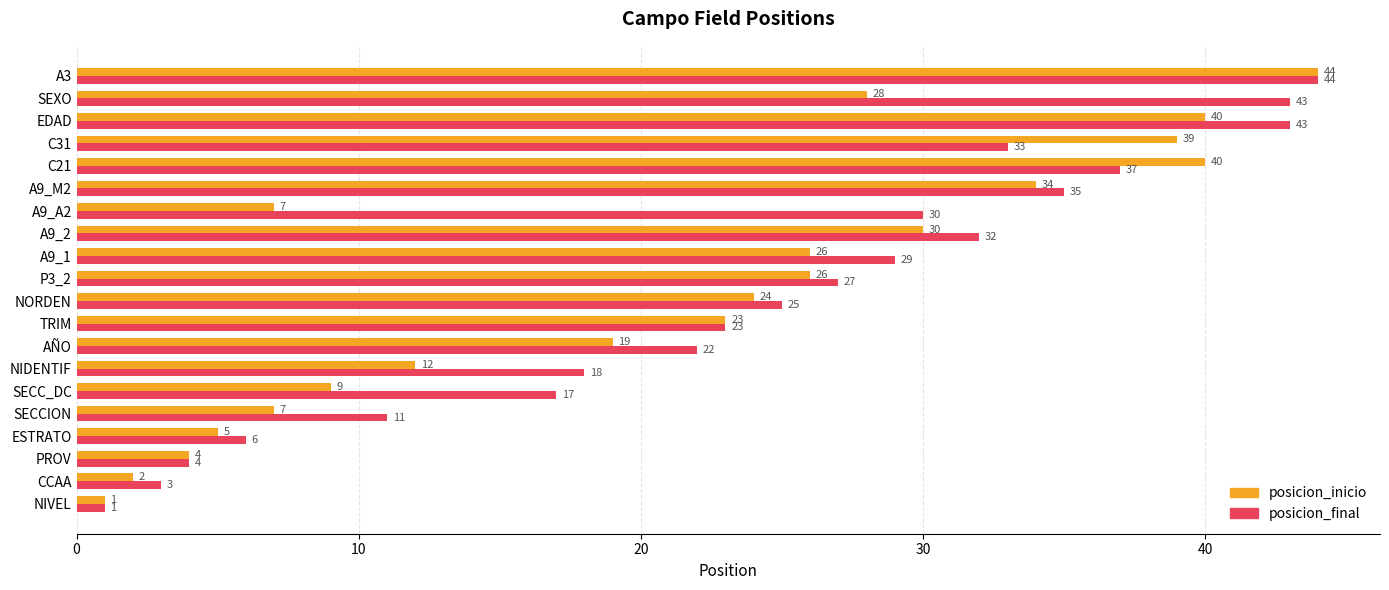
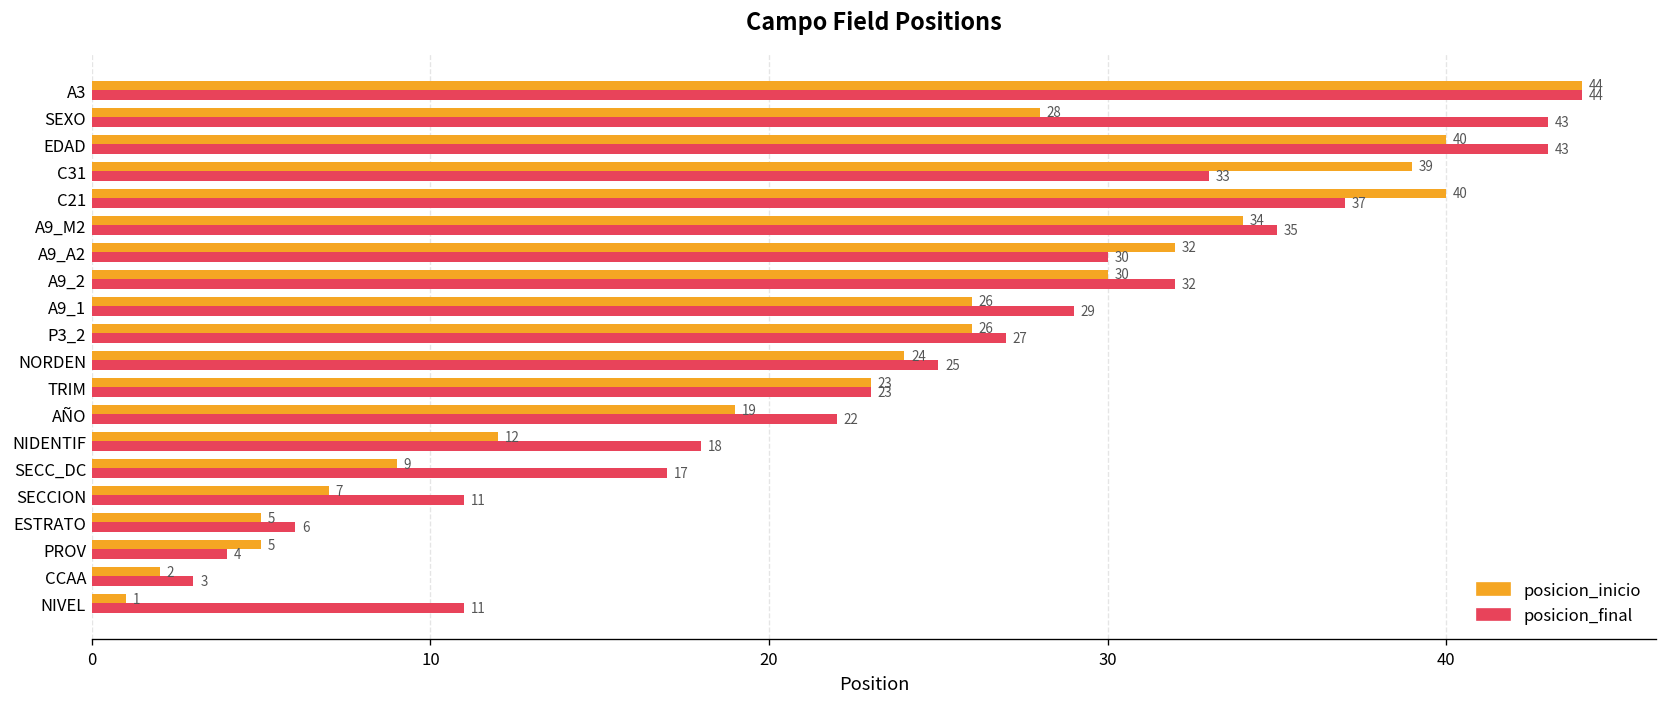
  {
    "posicion_inicio": {
      "SEXO": 28,
      "EDAD": 40,
      "C31": 39,
      "C21": 40,
      "A9_M2": 34,
-     "A9_A2": 7,
+     "A9_A2": 32,
      "A9_2": 30,
      "A9_1": 26,
      "P3_2": 26,
      "NORDEN": 24,
      "AÑO": 19,
      "NIDENTIF": 12,
      "SECC_DC": 9,
      "SECCION": 7,
      "ESTRATO": 5,
-     "PROV": 4,
+     "PROV": 5,
      "CCAA": 2
    },
    "posicion_final": {
      "SEXO": 43,
      "EDAD": 43,
      "C31": 33,
      "C21": 37,
      "A9_M2": 35,
      "A9_A2": 30,
      "A9_2": 32,
      "A9_1": 29,
      "P3_2": 27,
      "NORDEN": 25,
      "AÑO": 22,
      "NIDENTIF": 18,
      "SECC_DC": 17,
      "SECCION": 11,
      "ESTRATO": 6,
      "CCAA": 3,
-     "NIVEL": 1
+     "NIVEL": 11
    }
  }
